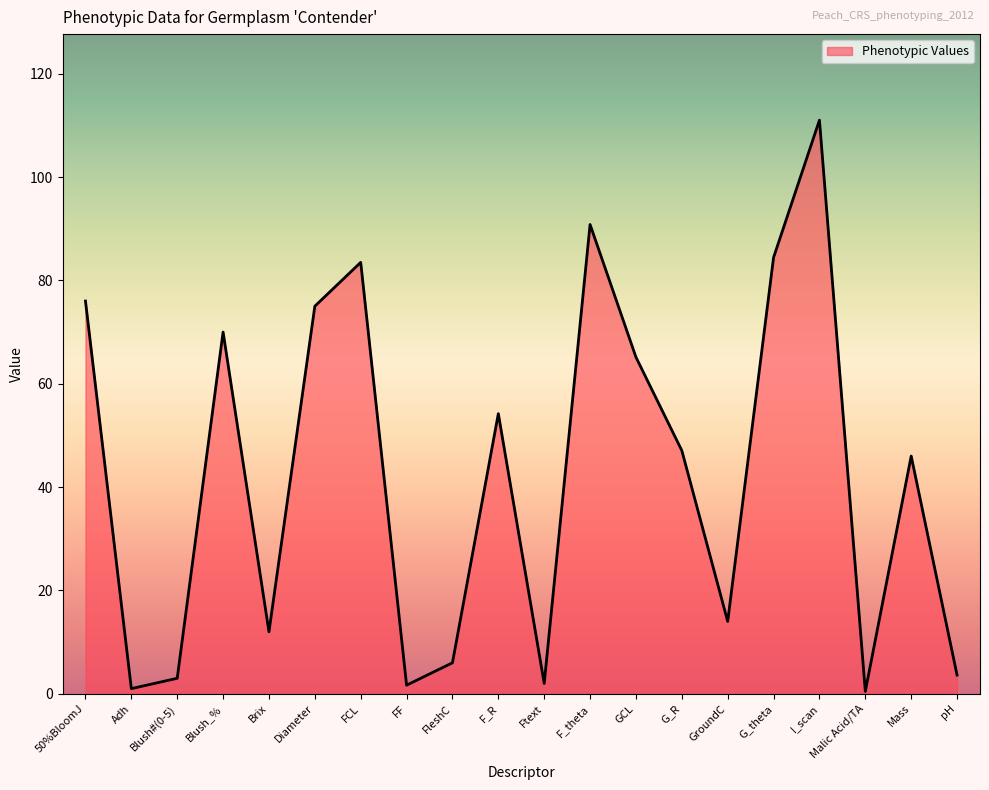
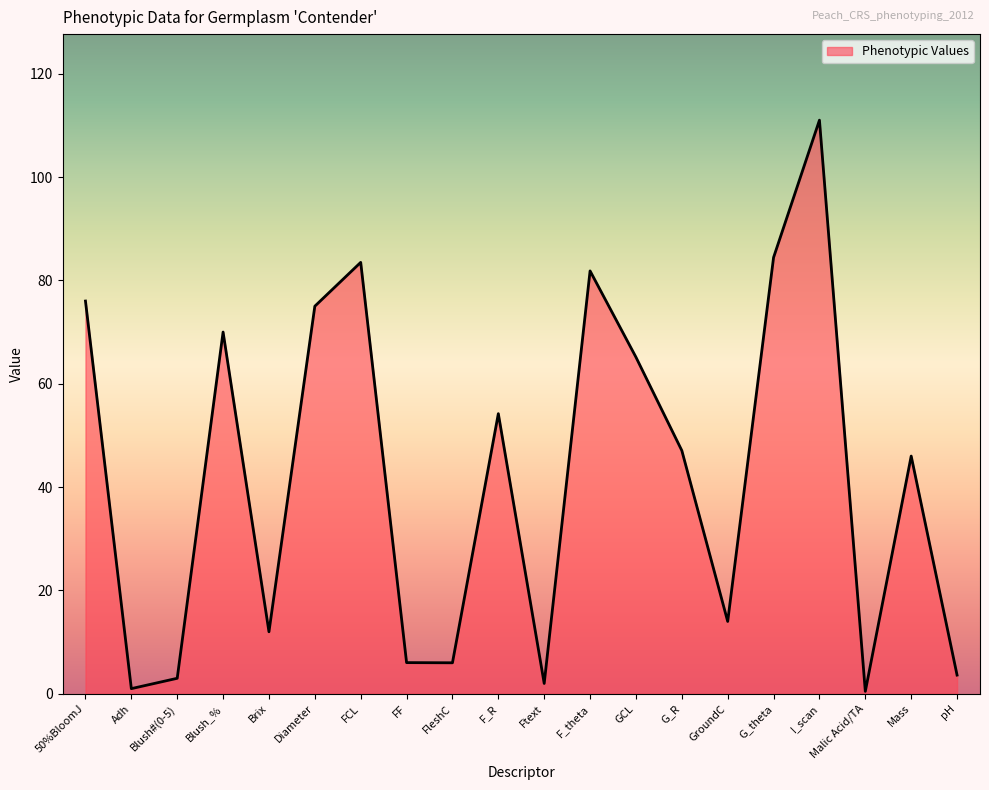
  {
    "50%BloomJ": 76,
    "Adh": 1,
    "Blush#(0-5)": 3,
    "Blush_%": 70,
    "Brix": 12,
    "Diameter": 75,
    "FCL": 83,
-   "FF": 2,
+   "FF": 6,
    "FleshC": 6,
    "F_R": 54,
    "Ftext": 2,
-   "F_theta": 91,
+   "F_theta": 82,
    "GCL": 65,
    "G_R": 47,
    "GroundC": 14,
    "G_theta": 84,
    "I_scan": 111,
    "Malic Acid/TA": 0,
    "Mass": 46,
    "pH": 4
  }
